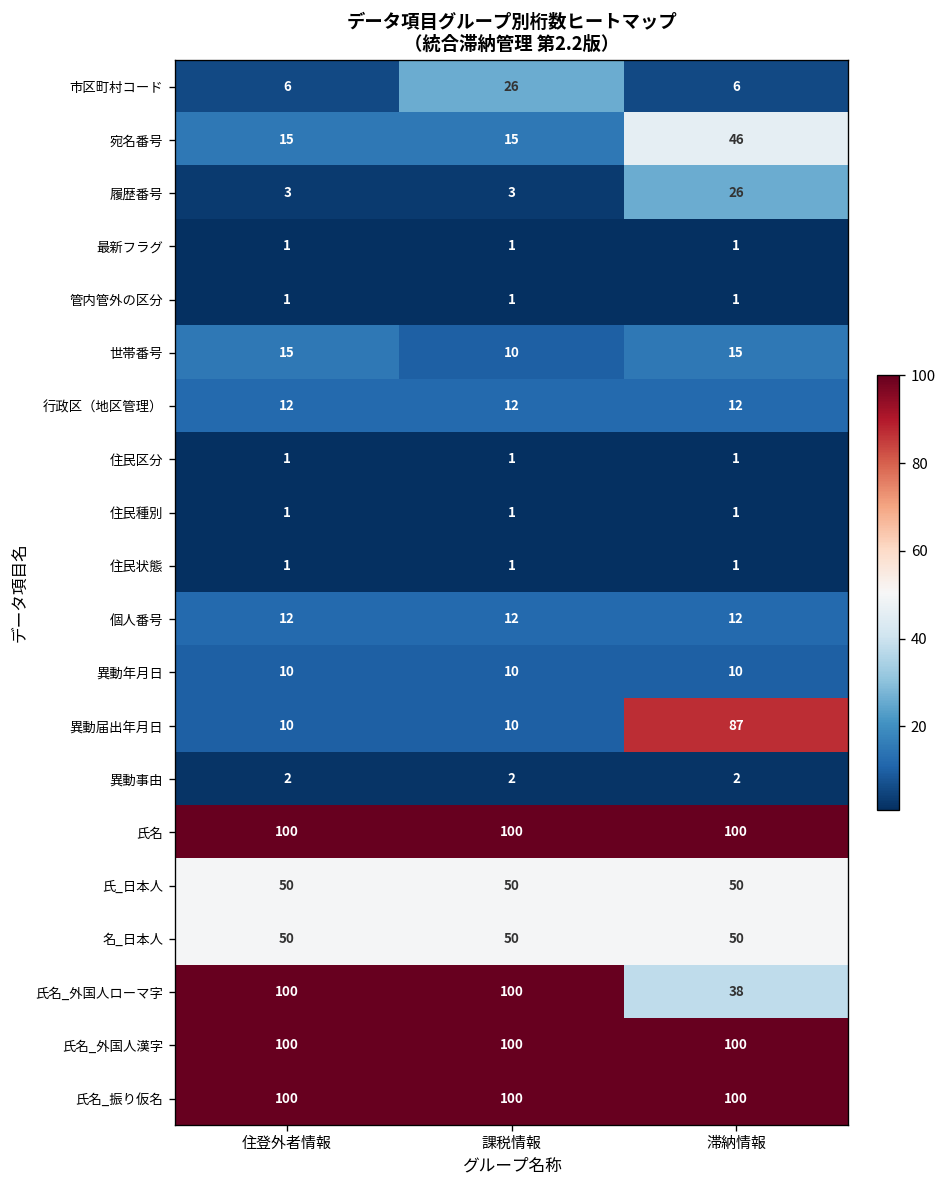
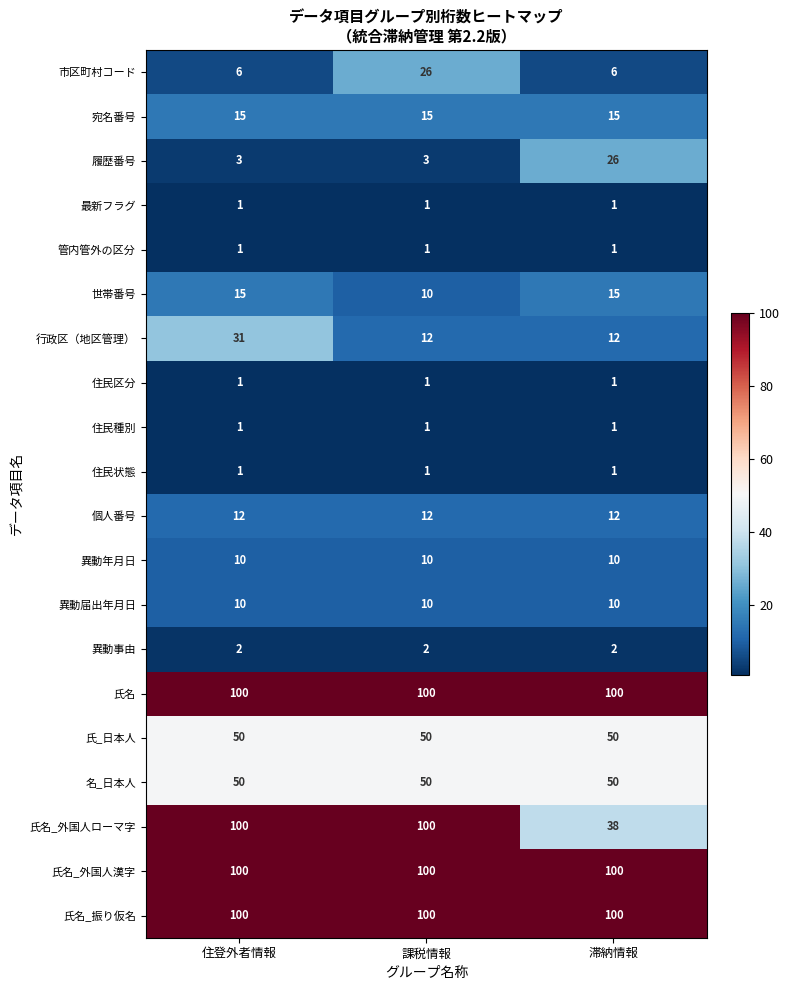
  {
    "市区町村コード": {
      "住登外者情報": 6,
      "課税情報": 26,
      "滞納情報": 6
    },
    "宛名番号": {
      "住登外者情報": 15,
      "課税情報": 15,
-     "滞納情報": 46
+     "滞納情報": 15
    },
    "履歴番号": {
      "住登外者情報": 3,
      "課税情報": 3,
      "滞納情報": 26
    },
    "最新フラグ": {
      "住登外者情報": 1,
      "課税情報": 1,
      "滞納情報": 1
    },
    "管内管外の区分": {
      "住登外者情報": 1,
      "課税情報": 1,
      "滞納情報": 1
    },
    "世帯番号": {
      "住登外者情報": 15,
      "課税情報": 10,
      "滞納情報": 15
    },
    "行政区（地区管理）": {
-     "住登外者情報": 12,
+     "住登外者情報": 31,
      "課税情報": 12,
      "滞納情報": 12
    },
    "住民区分": {
      "住登外者情報": 1,
      "課税情報": 1,
      "滞納情報": 1
    },
    "住民種別": {
      "住登外者情報": 1,
      "課税情報": 1,
      "滞納情報": 1
    },
    "住民状態": {
      "住登外者情報": 1,
      "課税情報": 1,
      "滞納情報": 1
    },
    "個人番号": {
      "住登外者情報": 12,
      "課税情報": 12,
      "滞納情報": 12
    },
    "異動年月日": {
      "住登外者情報": 10,
      "課税情報": 10,
      "滞納情報": 10
    },
    "異動届出年月日": {
      "住登外者情報": 10,
      "課税情報": 10,
-     "滞納情報": 87
+     "滞納情報": 10
    },
    "異動事由": {
      "住登外者情報": 2,
      "課税情報": 2,
      "滞納情報": 2
    },
    "氏名": {
      "住登外者情報": 100,
      "課税情報": 100,
      "滞納情報": 100
    },
    "氏_日本人": {
      "住登外者情報": 50,
      "課税情報": 50,
      "滞納情報": 50
    },
    "名_日本人": {
      "住登外者情報": 50,
      "課税情報": 50,
      "滞納情報": 50
    },
    "氏名_外国人ローマ字": {
      "住登外者情報": 100,
      "課税情報": 100,
      "滞納情報": 38
    },
    "氏名_外国人漢字": {
      "住登外者情報": 100,
      "課税情報": 100,
      "滞納情報": 100
    },
    "氏名_振り仮名": {
      "住登外者情報": 100,
      "課税情報": 100,
      "滞納情報": 100
    }
  }
